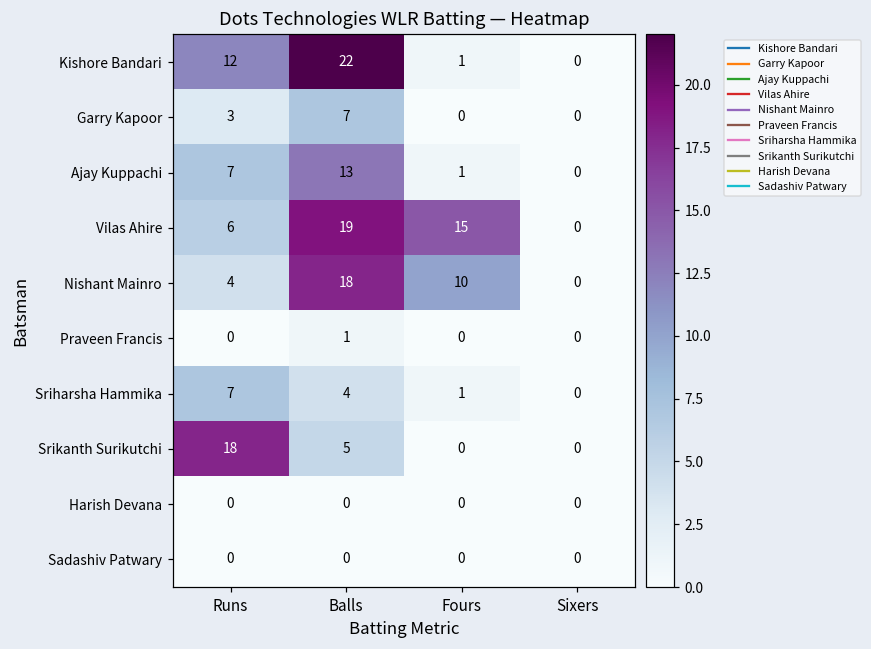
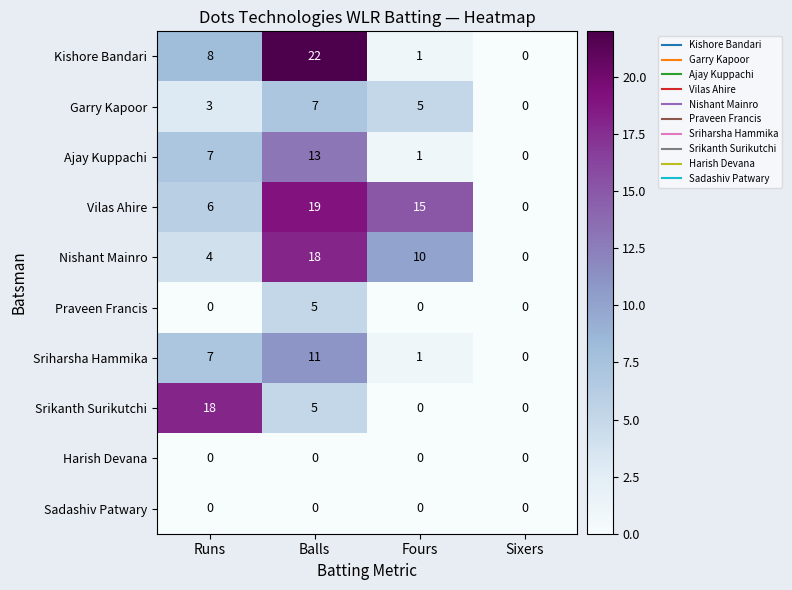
  {
    "Kishore Bandari": {
-     "Runs": 12,
+     "Runs": 8,
      "Balls": 22,
      "Fours": 1,
      "Sixers": 0
    },
    "Garry Kapoor": {
      "Runs": 3,
      "Balls": 7,
-     "Fours": 0,
+     "Fours": 5,
      "Sixers": 0
    },
    "Ajay Kuppachi": {
      "Runs": 7,
      "Balls": 13,
      "Fours": 1,
      "Sixers": 0
    },
    "Vilas Ahire": {
      "Runs": 6,
      "Balls": 19,
      "Fours": 15,
      "Sixers": 0
    },
    "Nishant Mainro": {
      "Runs": 4,
      "Balls": 18,
      "Fours": 10,
      "Sixers": 0
    },
    "Praveen Francis": {
      "Runs": 0,
-     "Balls": 1,
+     "Balls": 5,
      "Fours": 0,
      "Sixers": 0
    },
    "Sriharsha Hammika": {
      "Runs": 7,
-     "Balls": 4,
+     "Balls": 11,
      "Fours": 1,
      "Sixers": 0
    },
    "Srikanth Surikutchi": {
      "Runs": 18,
      "Balls": 5,
      "Fours": 0,
      "Sixers": 0
    },
    "Harish Devana": {
      "Runs": 0,
      "Balls": 0,
      "Fours": 0,
      "Sixers": 0
    },
    "Sadashiv Patwary": {
      "Runs": 0,
      "Balls": 0,
      "Fours": 0,
      "Sixers": 0
    }
  }
